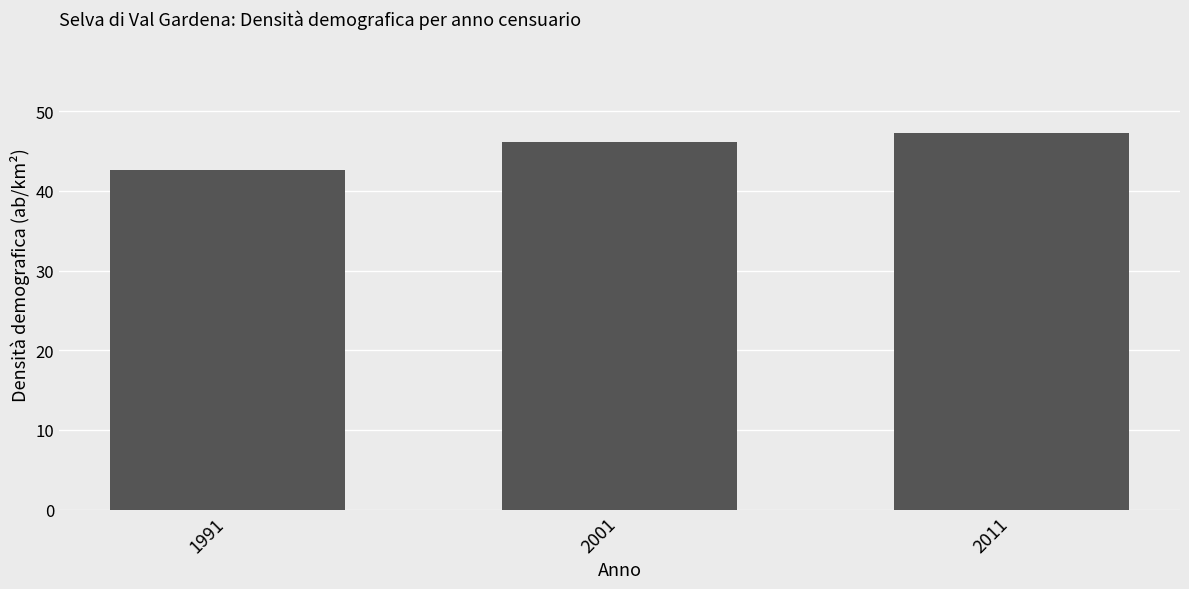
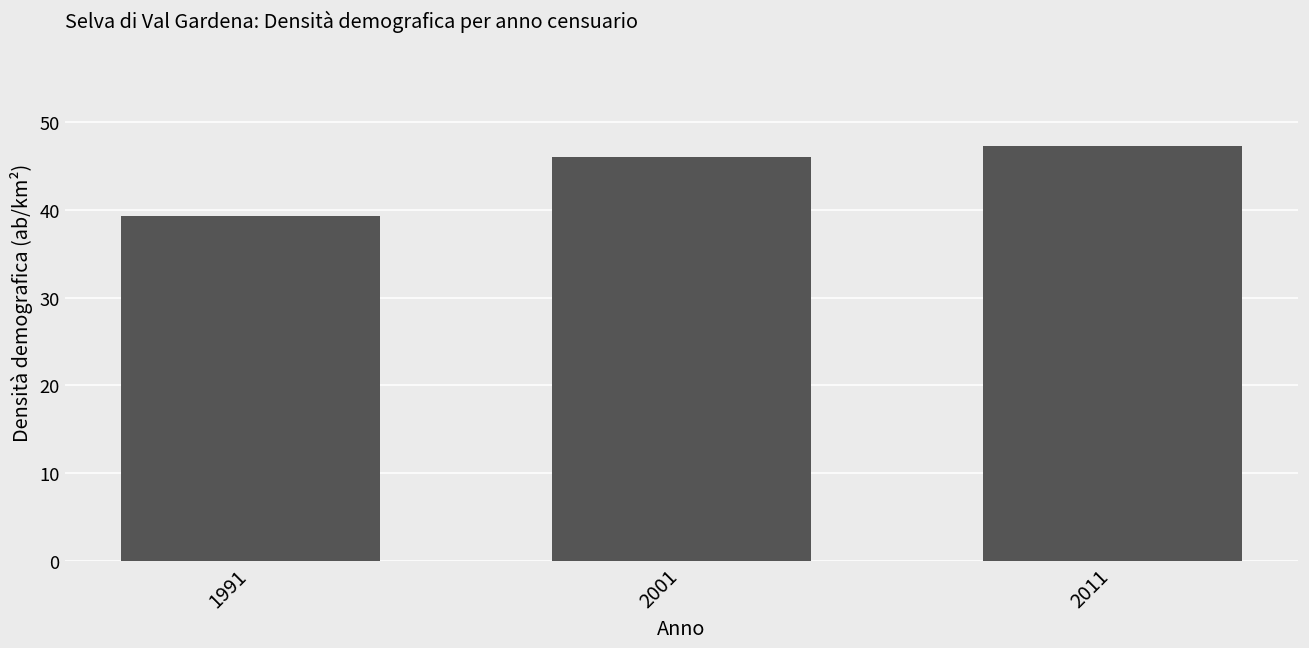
  {
-   "1991": 43,
+   "1991": 39,
    "2001": 46,
    "2011": 47
  }
